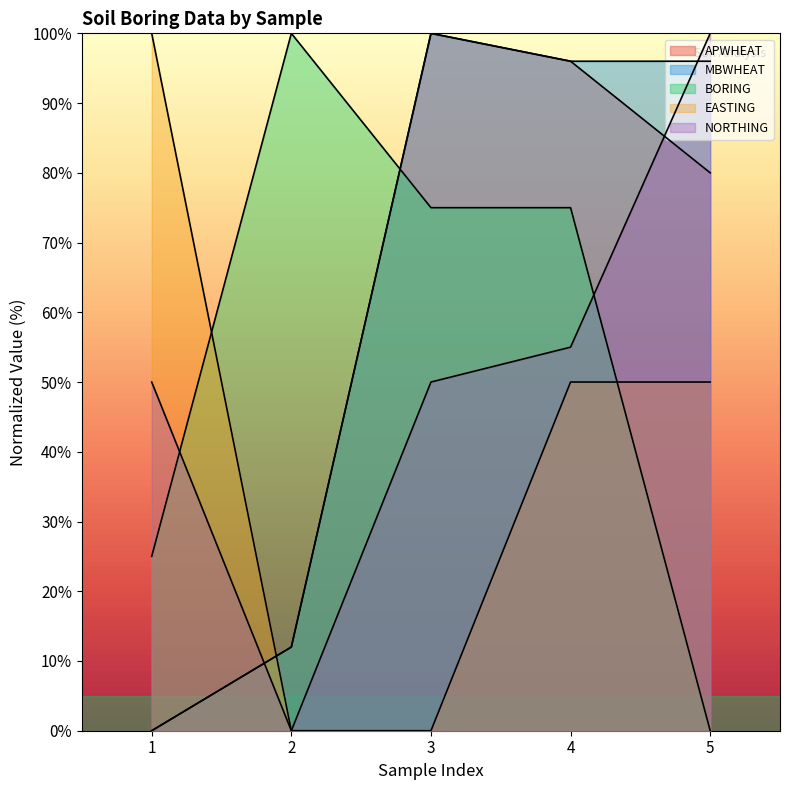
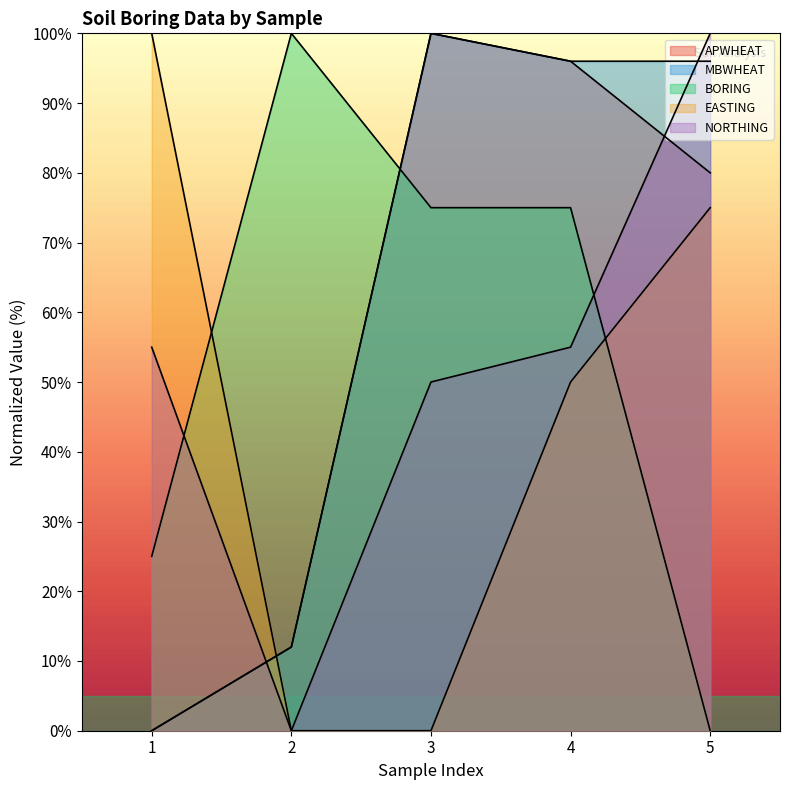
  {
    "APWHEAT": {
      "5": "80%"
    },
    "BORING": {
      "1": "25%",
      "2": "100%",
      "3": "75%",
      "4": "75%"
    },
    "EASTING": {
      "1": "100%",
      "4": "50%",
-     "5": "50%"
+     "5": "75%"
    },
    "NORTHING": {
-     "1": "50%",
+     "1": "55%",
      "3": "50%",
      "4": "55%",
      "5": "100%"
    }
  }
